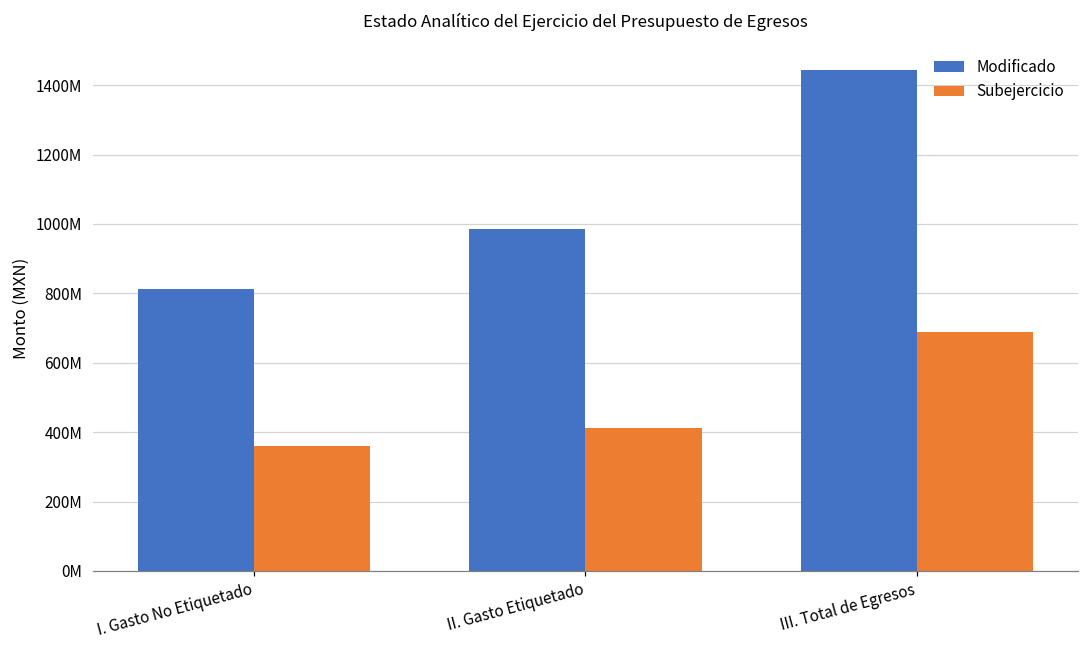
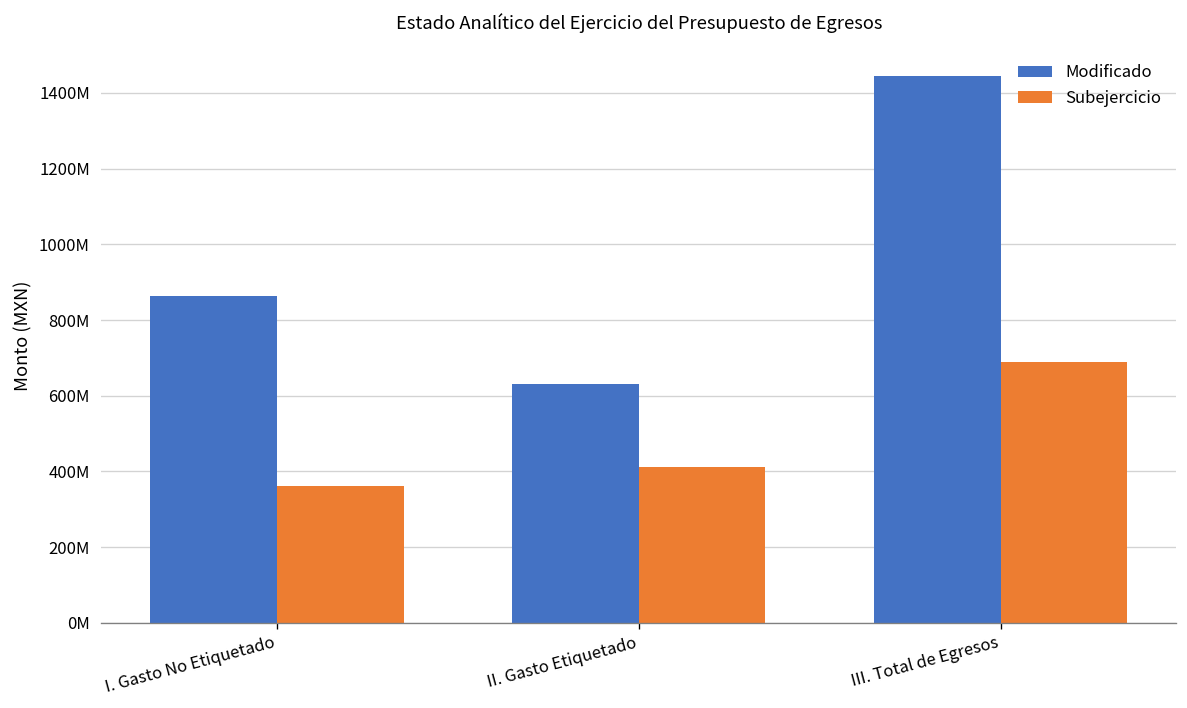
  {
    "Modificado": {
-     "I. Gasto No Etiquetado": 810000000,
-     "II. Gasto Etiquetado": 980000000,
+     "I. Gasto No Etiquetado": 860000000,
+     "II. Gasto Etiquetado": 630000000,
      "III. Total de Egresos": 1440000000
    },
    "Subejercicio": {
      "I. Gasto No Etiquetado": 360000000,
      "II. Gasto Etiquetado": 410000000,
      "III. Total de Egresos": 690000000
    }
  }
